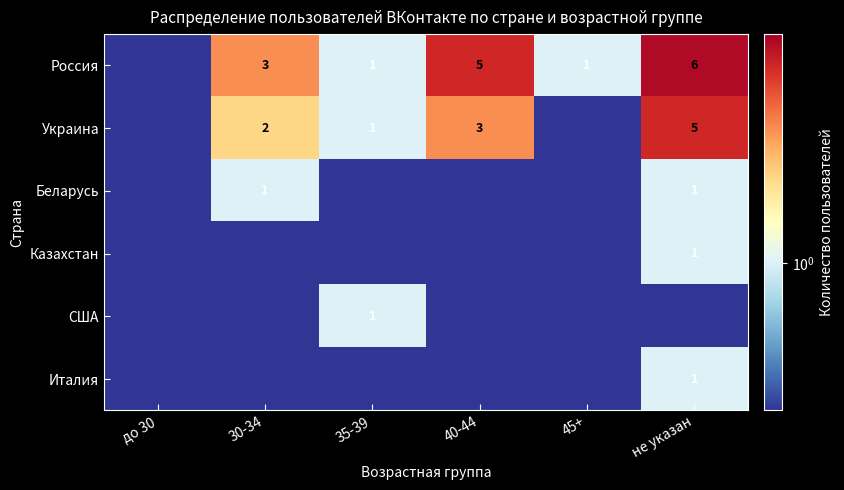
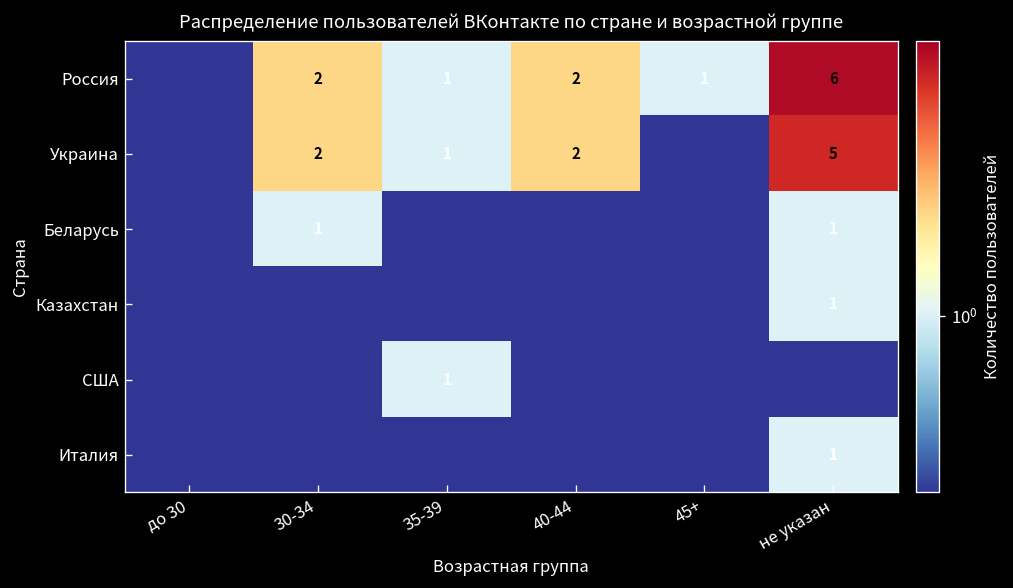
  {
    "Россия": {
-     "30-34": 3,
-     "40-44": 5,
+     "30-34": 2,
+     "40-44": 2,
      "не указан": 6
    },
    "Украина": {
      "30-34": 2,
-     "40-44": 3,
+     "40-44": 2,
      "не указан": 5
    }
  }
